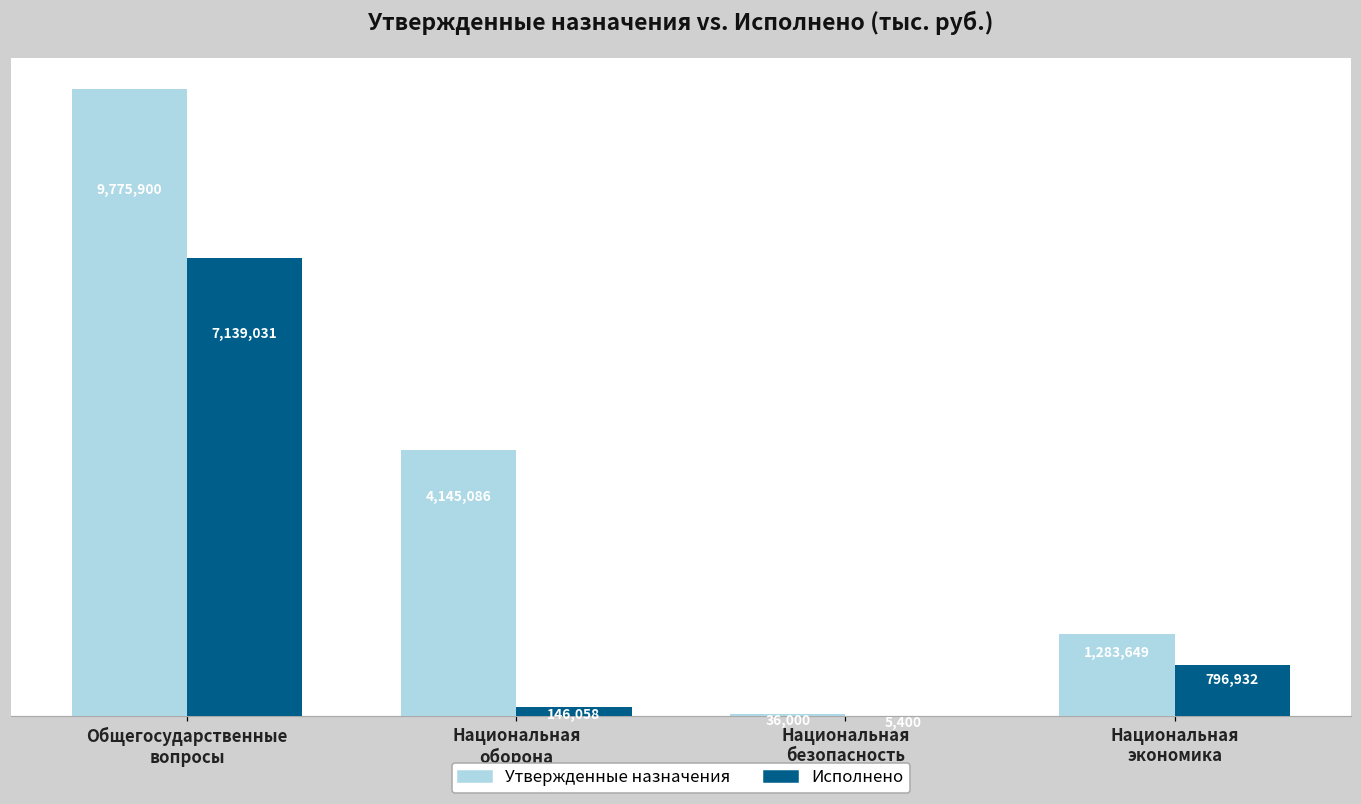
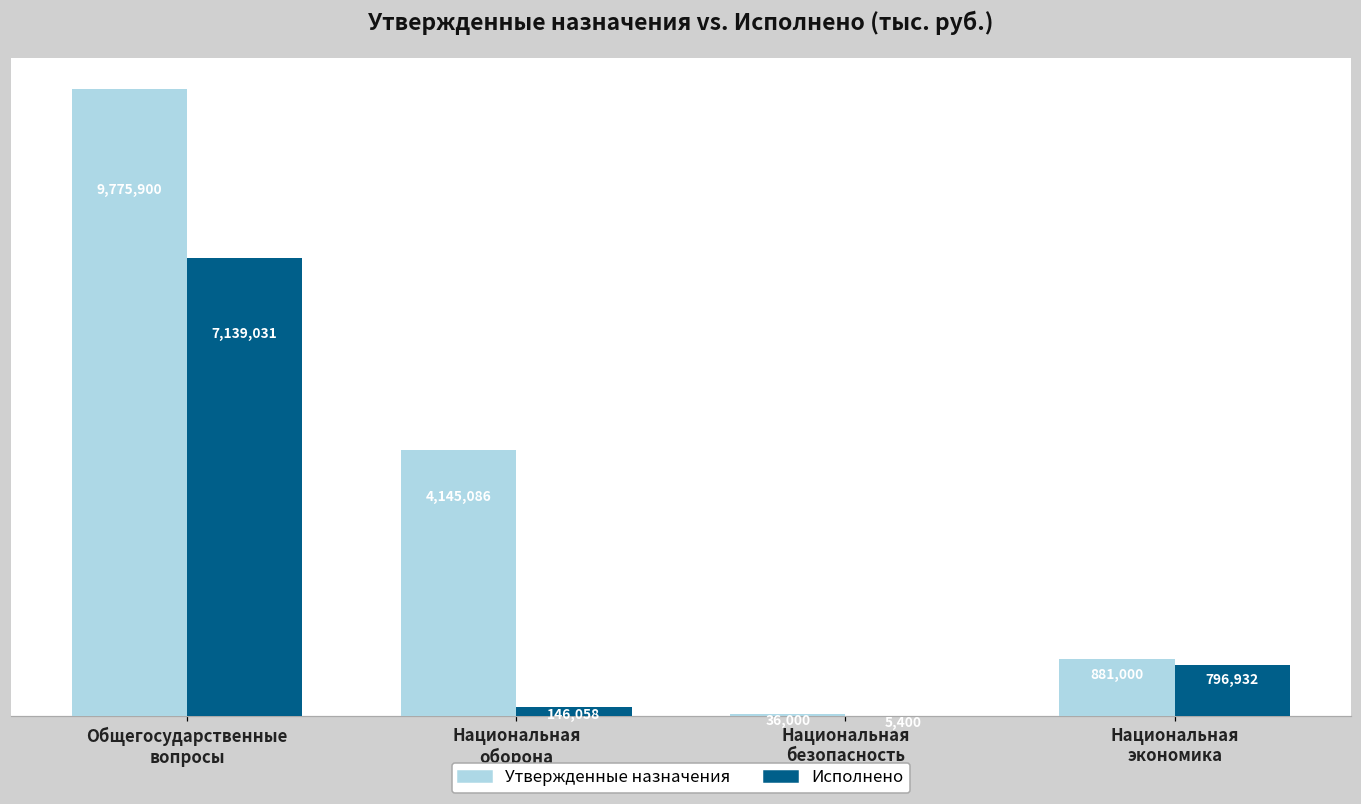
  {
    "Утвержденные назначения": {
      "Общегосударственные вопросы": "9,775,900",
      "Национальная оборона": "4,145,086",
-     "Национальная экономика": "1,283,649"
+     "Национальная экономика": "881,000"
    },
    "Исполнено": {
      "Общегосударственные вопросы": "7,139,031",
      "Национальная оборона": "146,058",
      "Национальная экономика": "796,932"
    }
  }
